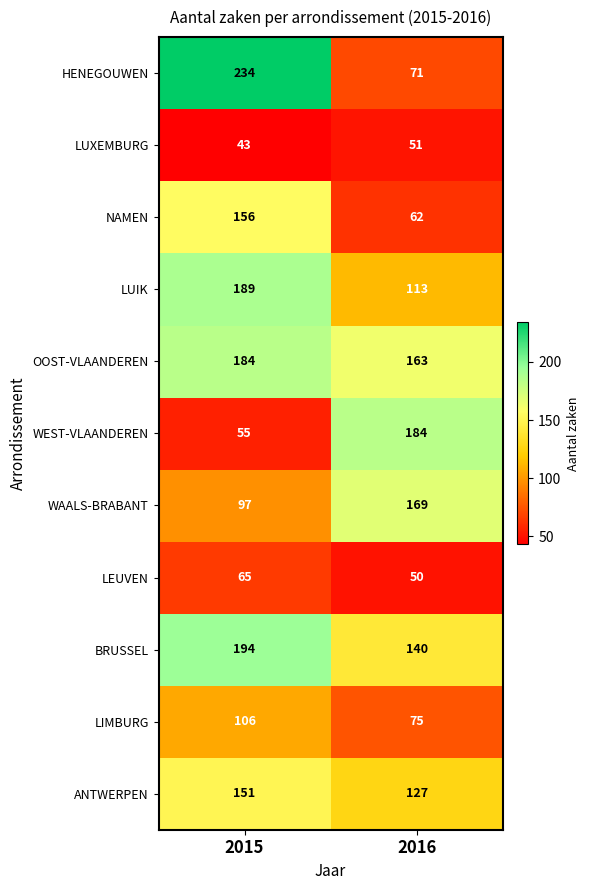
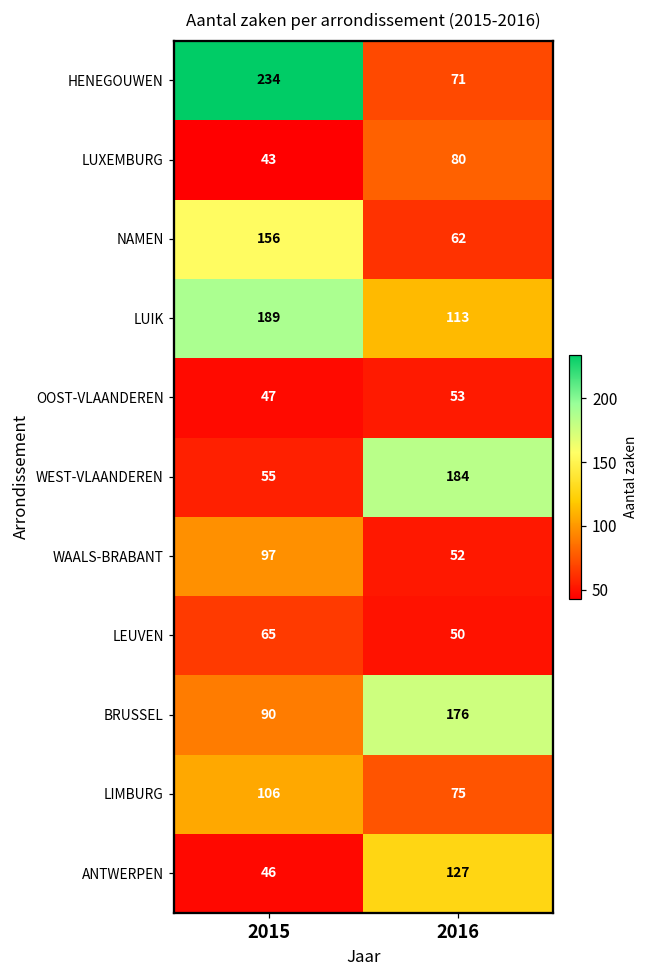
  {
    "HENEGOUWEN": {
      "2015": 234,
      "2016": 71
    },
    "LUXEMBURG": {
      "2015": 43,
-     "2016": 51
+     "2016": 80
    },
    "NAMEN": {
      "2015": 156,
      "2016": 62
    },
    "LUIK": {
      "2015": 189,
      "2016": 113
    },
    "OOST-VLAANDEREN": {
-     "2015": 184,
-     "2016": 163
+     "2015": 47,
+     "2016": 53
    },
    "WEST-VLAANDEREN": {
      "2015": 55,
      "2016": 184
    },
    "WAALS-BRABANT": {
      "2015": 97,
-     "2016": 169
+     "2016": 52
    },
    "LEUVEN": {
      "2015": 65,
      "2016": 50
    },
    "BRUSSEL": {
-     "2015": 194,
-     "2016": 140
+     "2015": 90,
+     "2016": 176
    },
    "LIMBURG": {
      "2015": 106,
      "2016": 75
    },
    "ANTWERPEN": {
-     "2015": 151,
+     "2015": 46,
      "2016": 127
    }
  }
